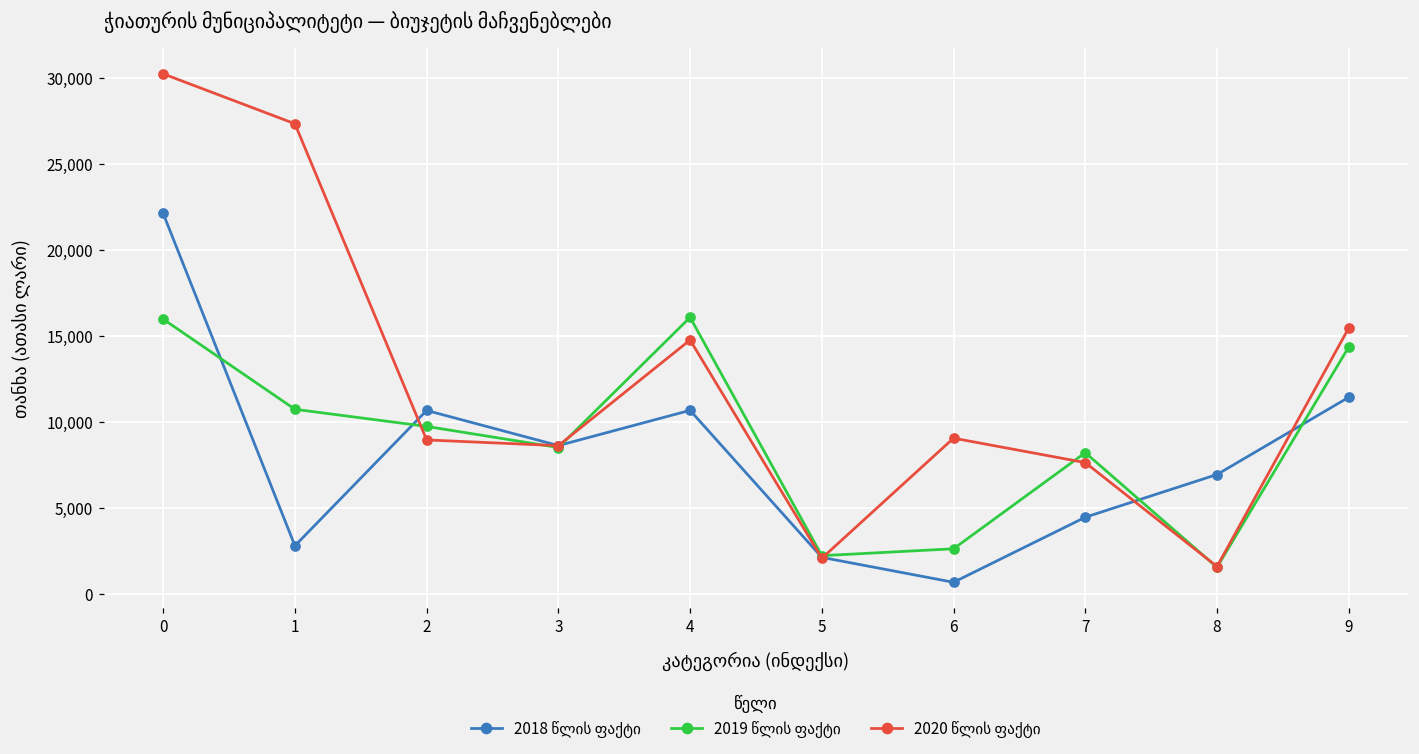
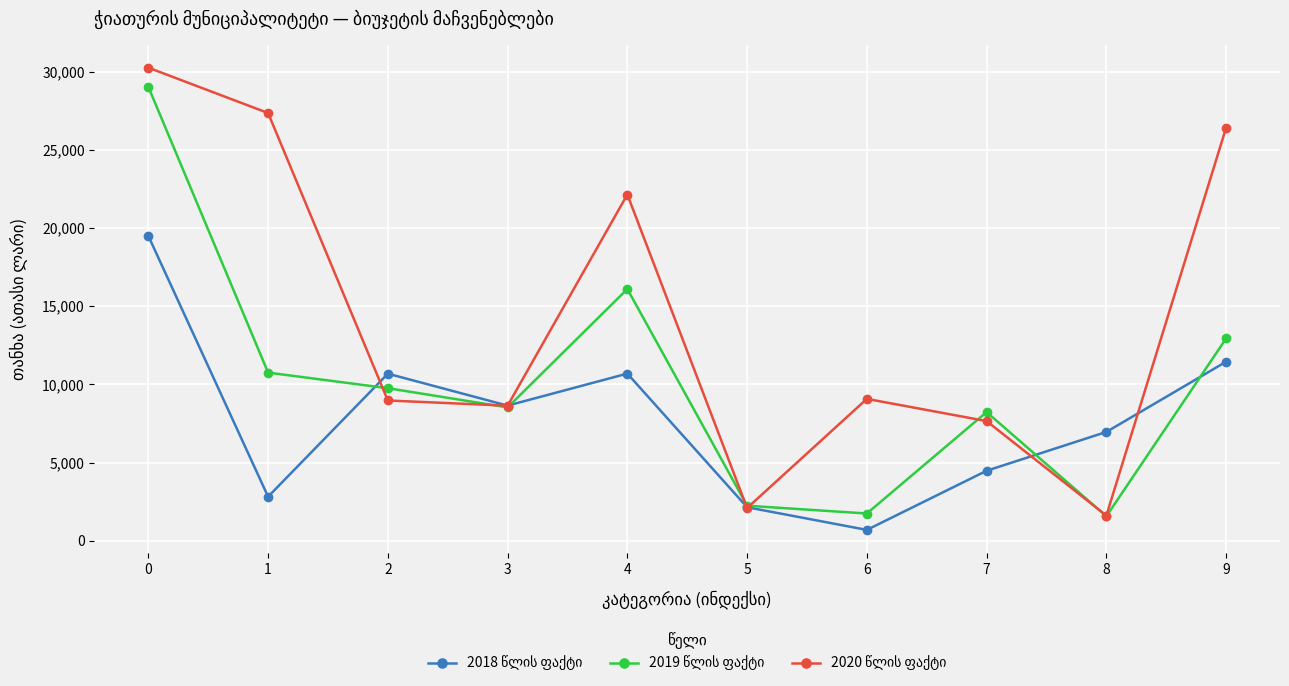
  {
    "2018 წლის ფაქტი": {
-     "0": "22,100",
+     "0": "19,500",
      "1": "2,800",
      "2": "10,700",
      "4": "10,700",
      "6": "700",
      "7": "4,500",
      "8": "7,000",
      "9": "11,400"
    },
    "2019 წლის ფაქტი": {
-     "0": "16,000",
+     "0": "29,000",
      "1": "10,700",
      "2": "9,800",
      "4": "16,100",
-     "6": "2,600",
+     "6": "1,700",
      "7": "8,200",
-     "9": "14,400"
+     "9": "12,900"
    },
    "2020 წლის ფაქტი": {
      "0": "30,300",
      "1": "27,400",
      "2": "9,000",
-     "4": "14,800",
+     "4": "22,100",
      "6": "9,100",
      "7": "7,600",
-     "9": "15,500"
+     "9": "26,400"
    }
  }
